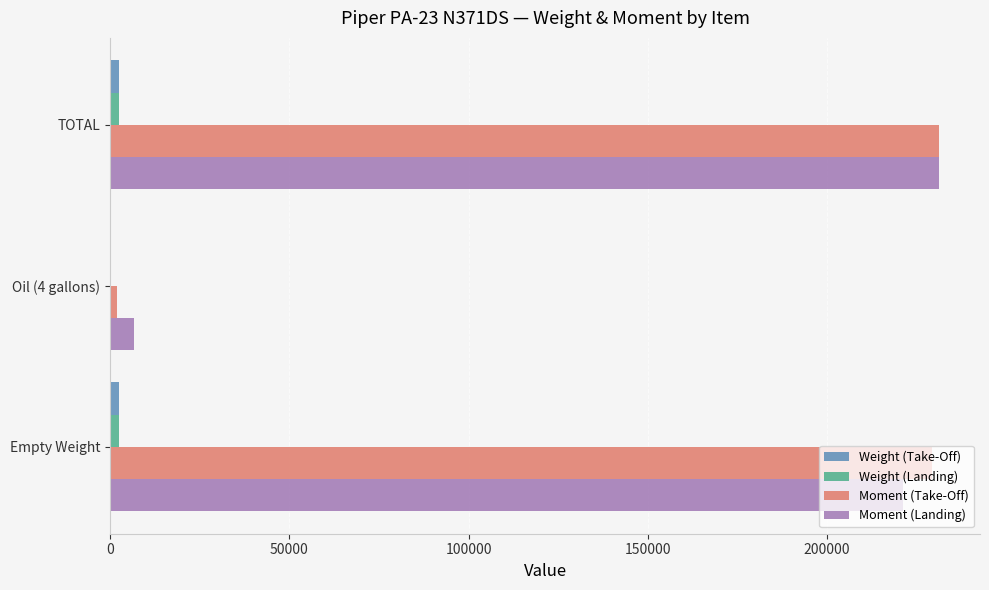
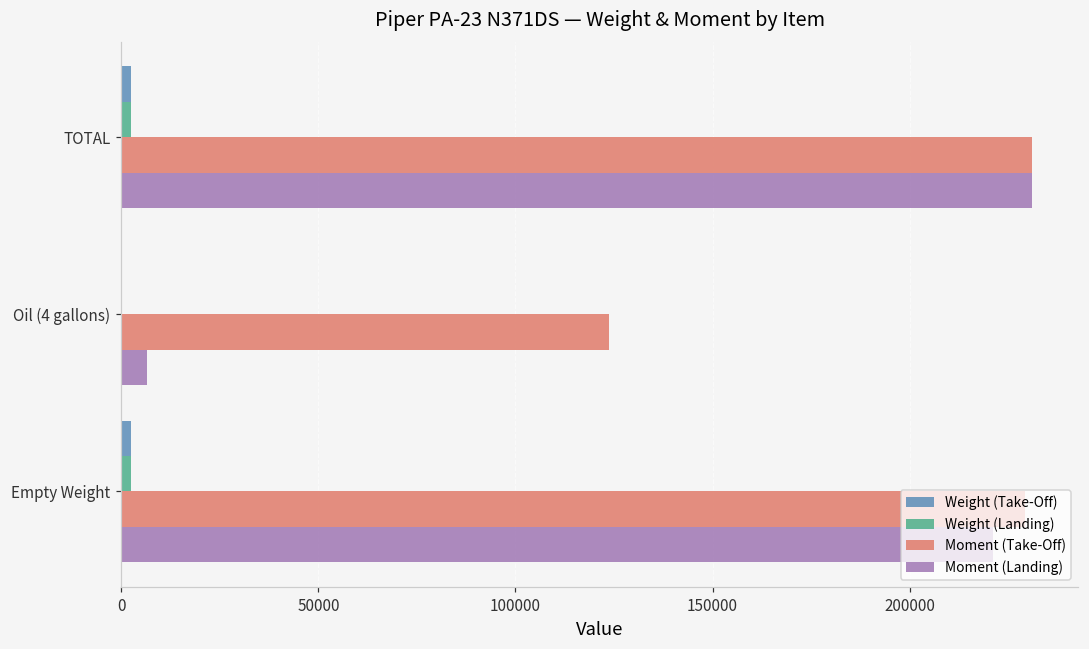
  {
    "Moment (Take-Off)": {
      "TOTAL": 231000,
-     "Oil (4 gallons)": 2000
+     "Oil (4 gallons)": 124000
    },
    "Moment (Landing)": {
      "TOTAL": 231000,
      "Oil (4 gallons)": 7000
    }
  }
